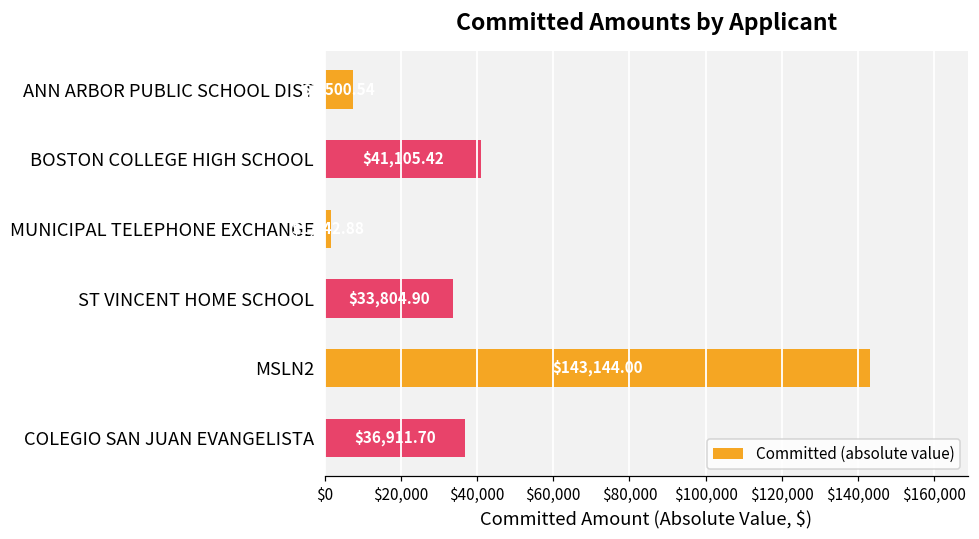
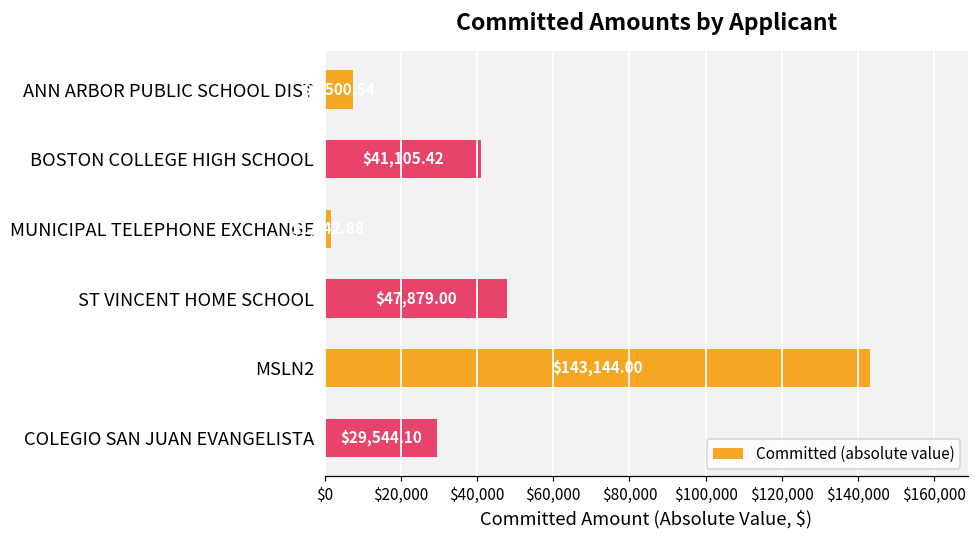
  {
    "BOSTON COLLEGE HIGH SCHOOL": "$41,105.42",
-   "ST VINCENT HOME SCHOOL": "$33,804.90",
+   "ST VINCENT HOME SCHOOL": "$47,879.00",
    "MSLN2": "$143,144.00",
-   "COLEGIO SAN JUAN EVANGELISTA": "$36,911.70"
+   "COLEGIO SAN JUAN EVANGELISTA": "$29,544.10"
  }
